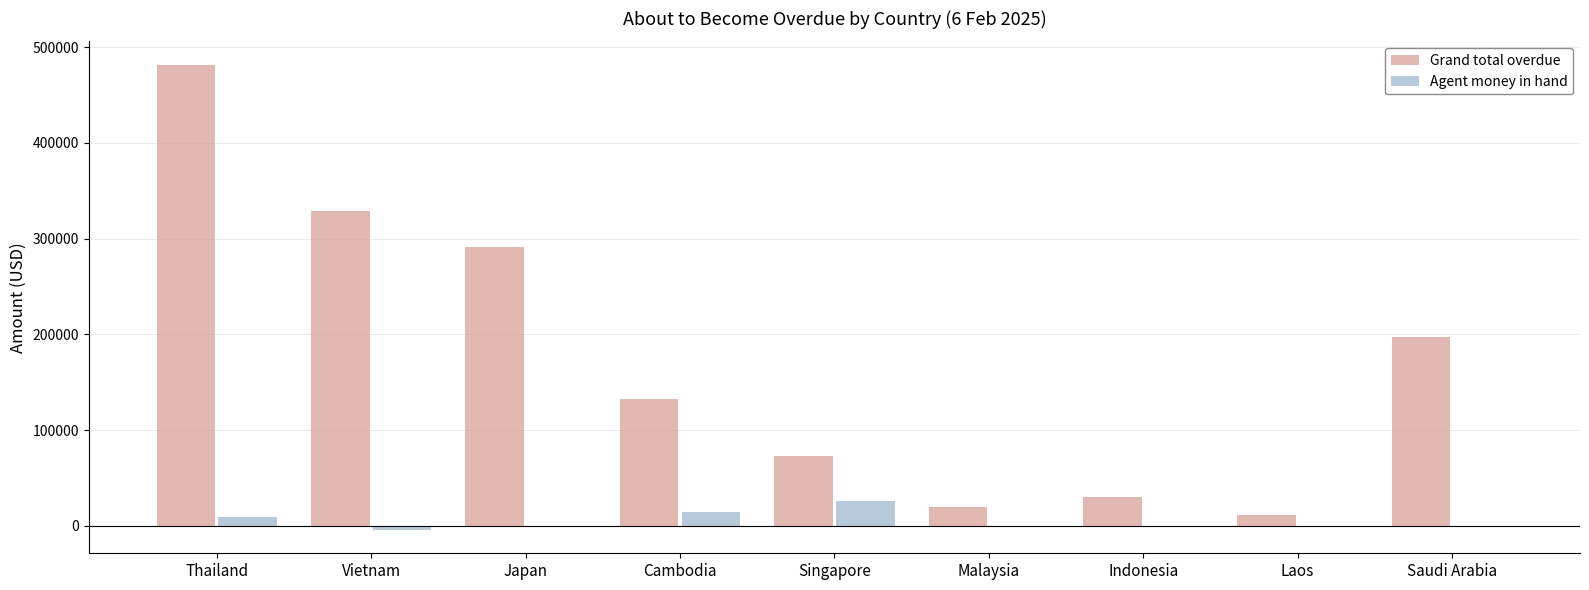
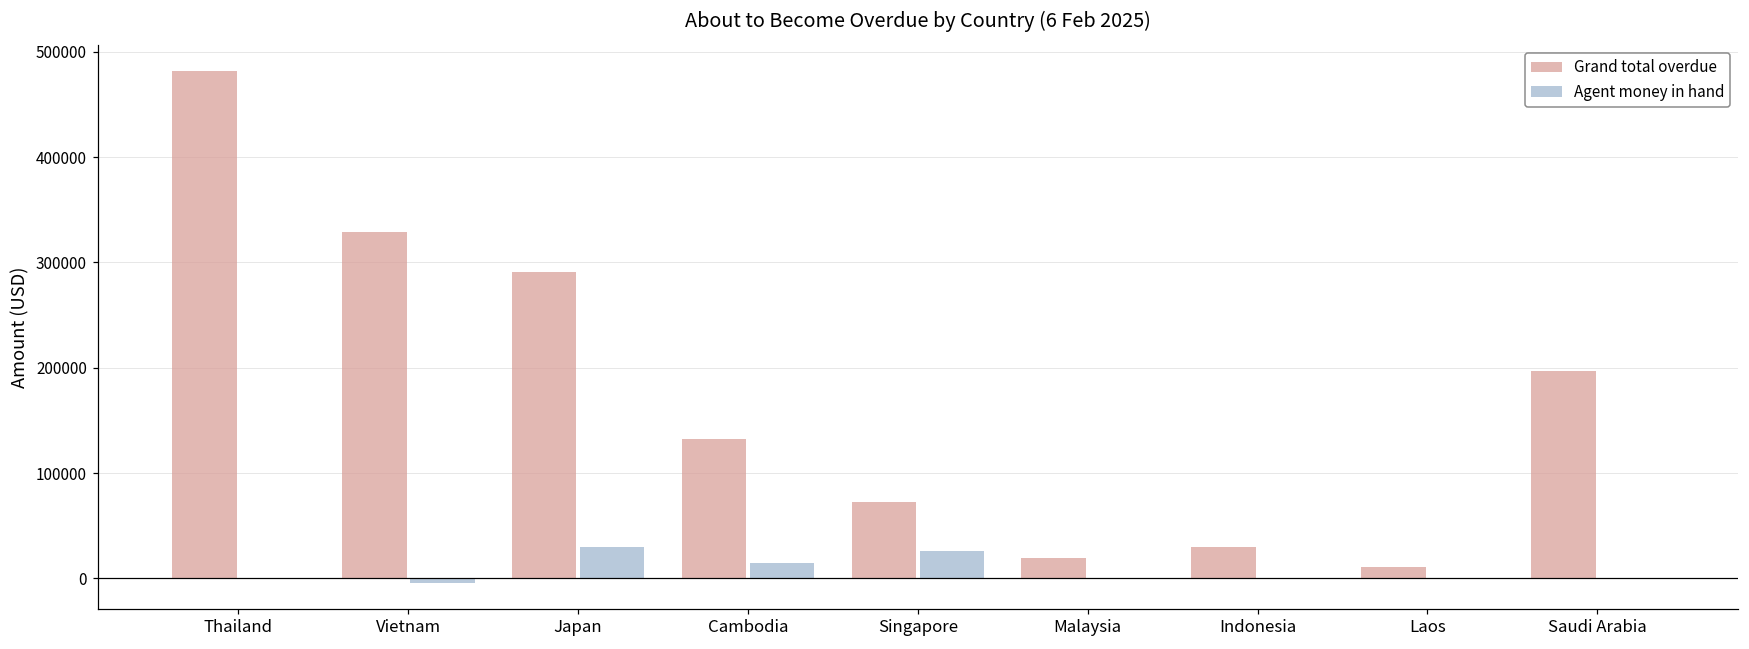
  {
    "Grand total overdue": {
      "Thailand": 480000,
      "Vietnam": 330000,
      "Japan": 290000,
      "Cambodia": 130000,
      "Singapore": 70000,
      "Malaysia": 20000,
      "Indonesia": 30000,
      "Laos": 10000,
      "Saudi Arabia": 200000
    },
    "Agent money in hand": {
-     "Thailand": 10000,
+     "Thailand": 0,
      "Vietnam": 0,
-     "Japan": 0,
+     "Japan": 30000,
      "Cambodia": 10000,
      "Singapore": 30000,
      "Indonesia": 0,
      "Laos": 0,
      "Saudi Arabia": 0
    }
  }
